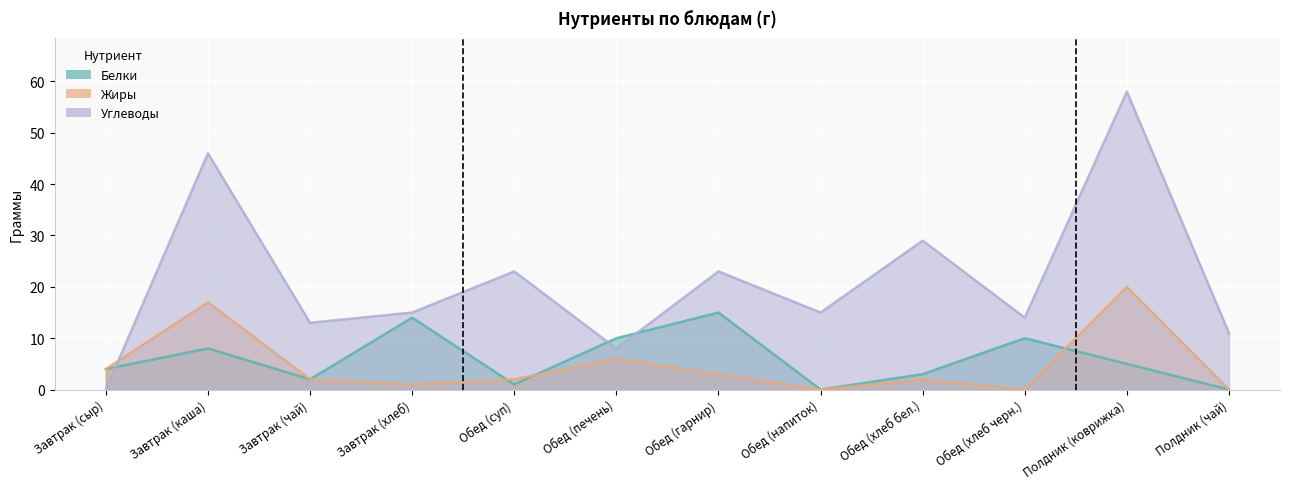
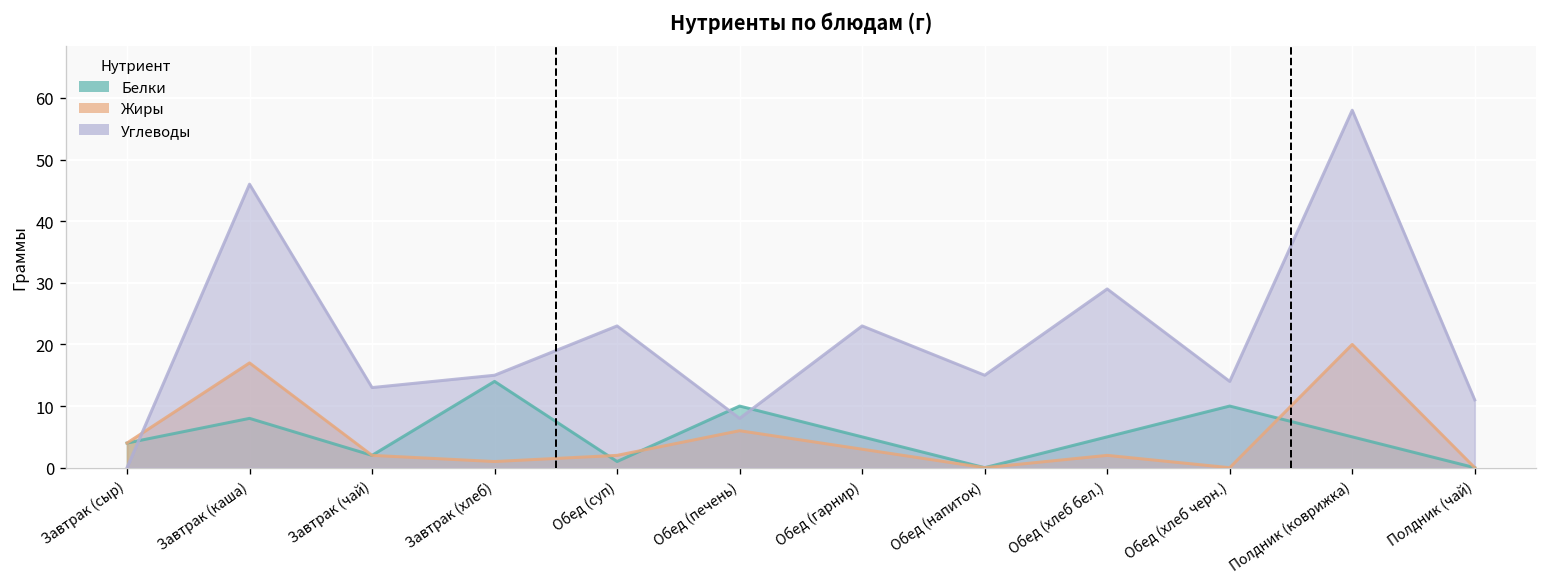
  {
    "Белки": {
      "Завтрак (каша)": 8,
      "Завтрак (хлеб)": 14,
      "Обед (суп)": 1,
      "Обед (печень)": 10,
-     "Обед (гарнир)": 15,
-     "Обед (хлеб бел.)": 3,
+     "Обед (гарнир)": 5,
+     "Обед (хлеб бел.)": 5,
      "Обед (хлеб черн.)": 10,
      "Полдник (коврижка)": 5
    },
    "Жиры": {
      "Завтрак (каша)": 17,
      "Завтрак (хлеб)": 1,
      "Обед (суп)": 2,
      "Обед (печень)": 6,
      "Обед (гарнир)": 3,
      "Обед (хлеб бел.)": 2,
      "Обед (хлеб черн.)": 0,
      "Полдник (коврижка)": 20
    },
    "Углеводы": {
      "Завтрак (сыр)": 0,
      "Завтрак (каша)": 46,
      "Завтрак (чай)": 13,
      "Завтрак (хлеб)": 15,
      "Обед (суп)": 23,
      "Обед (печень)": 8,
      "Обед (гарнир)": 23,
      "Обед (напиток)": 15,
      "Обед (хлеб бел.)": 29,
      "Обед (хлеб черн.)": 14,
      "Полдник (коврижка)": 58,
      "Полдник (чай)": 11
    }
  }
